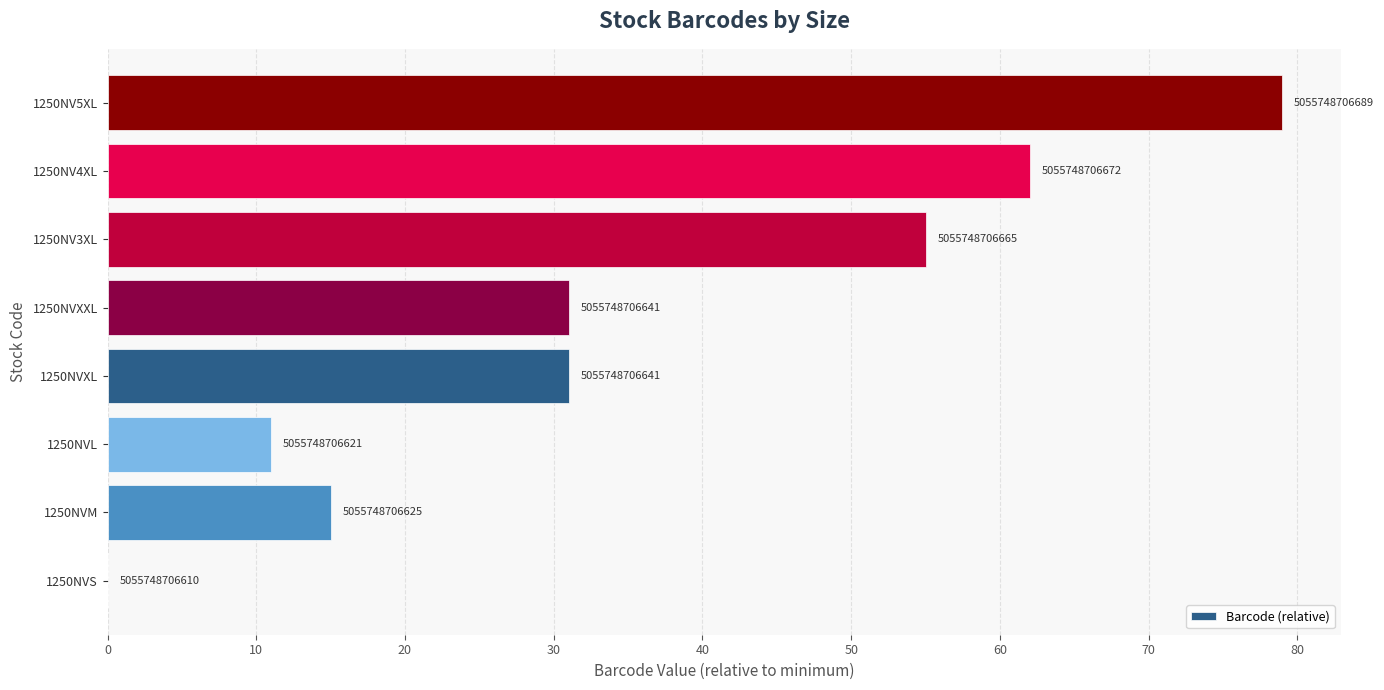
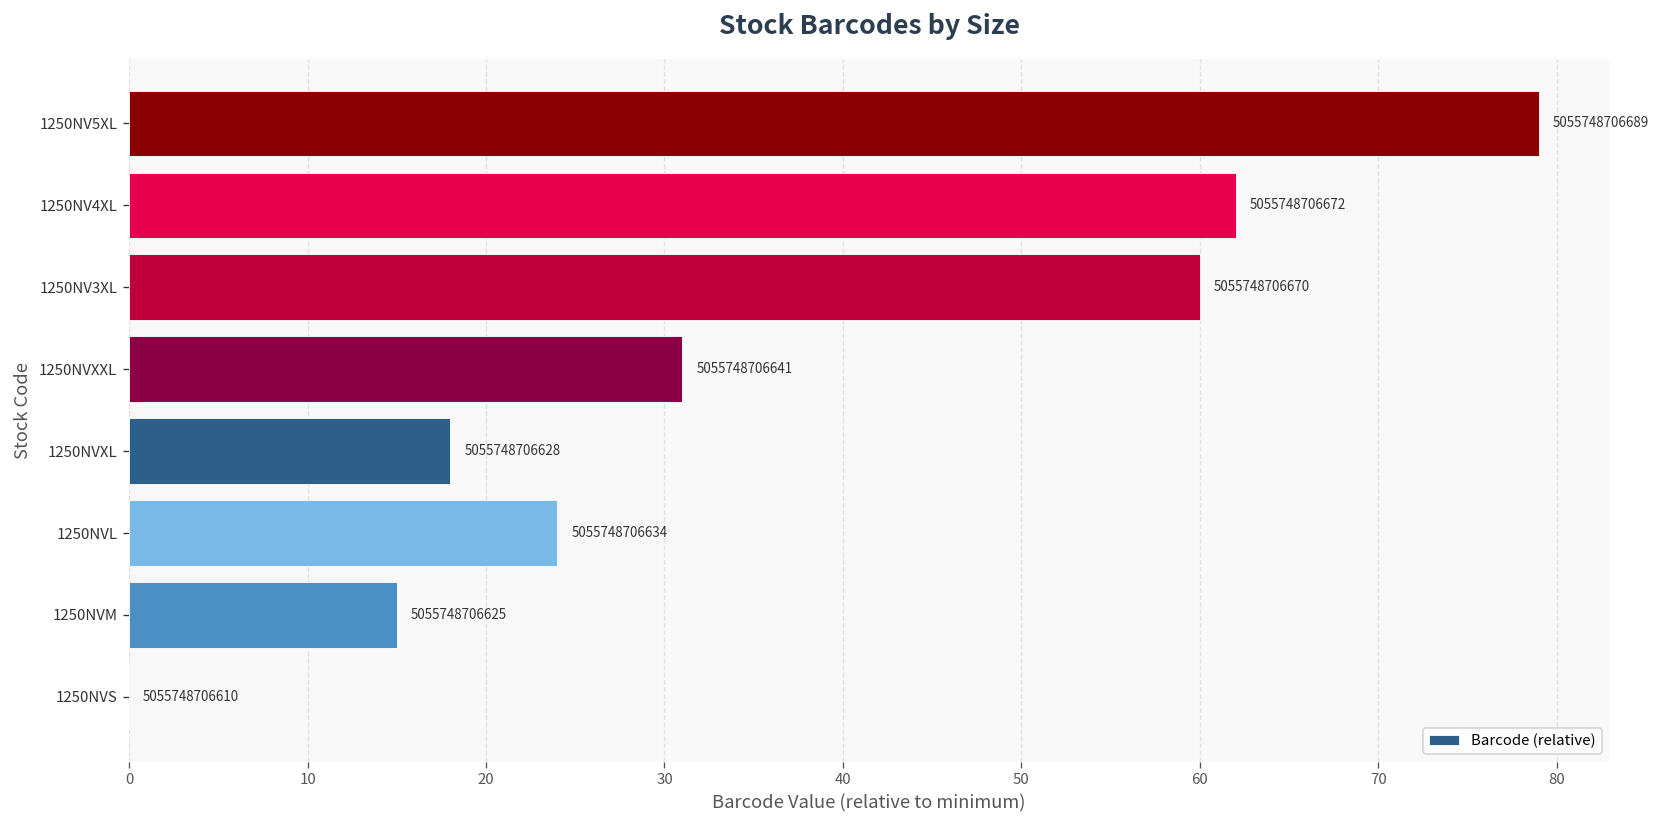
  {
-   "1250NV3XL": 5055748706665,
-   "1250NVXL": 5055748706641,
-   "1250NVL": 5055748706621
+   "1250NV3XL": 5055748706670,
+   "1250NVXL": 5055748706628,
+   "1250NVL": 5055748706634
  }
